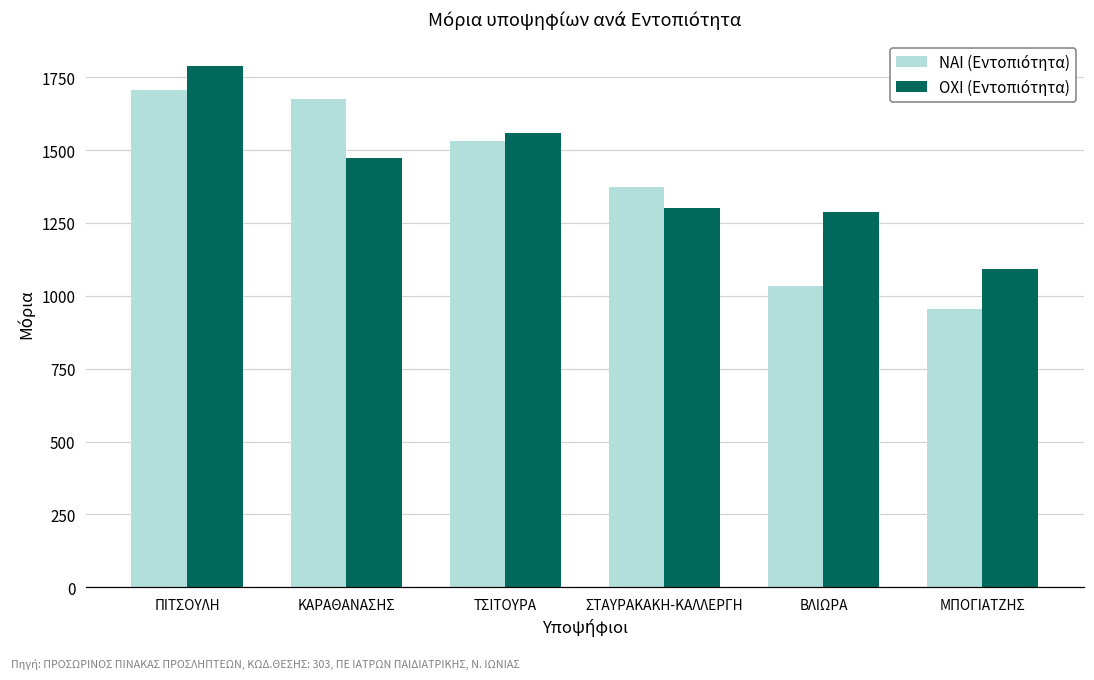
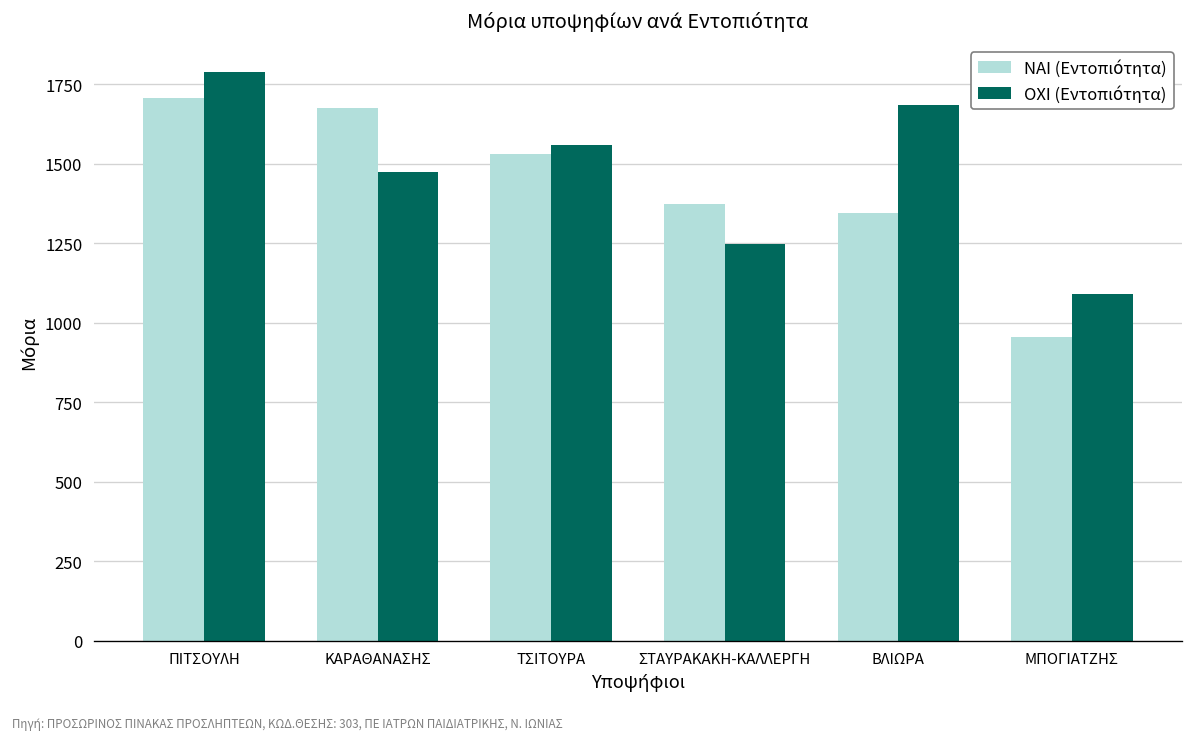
  {
    "ΝΑΙ (Εντοπιότητα)": {
      "ΠΙΤΣΟΥΛΗ": 1710,
      "ΚΑΡΑΘΑΝΑΣΗΣ": 1670,
      "ΤΣΙΤΟΥΡΑ": 1530,
      "ΣΤΑΥΡΑΚΑΚΗ-ΚΑΛΛΕΡΓΗ": 1370,
-     "ΒΛΙΩΡΑ": 1030,
+     "ΒΛΙΩΡΑ": 1350,
      "ΜΠΟΓΙΑΤΖΗΣ": 960
    },
    "ΟΧΙ (Εντοπιότητα)": {
      "ΠΙΤΣΟΥΛΗ": 1790,
      "ΚΑΡΑΘΑΝΑΣΗΣ": 1470,
      "ΤΣΙΤΟΥΡΑ": 1560,
-     "ΣΤΑΥΡΑΚΑΚΗ-ΚΑΛΛΕΡΓΗ": 1300,
-     "ΒΛΙΩΡΑ": 1290,
+     "ΣΤΑΥΡΑΚΑΚΗ-ΚΑΛΛΕΡΓΗ": 1250,
+     "ΒΛΙΩΡΑ": 1680,
      "ΜΠΟΓΙΑΤΖΗΣ": 1090
    }
  }
